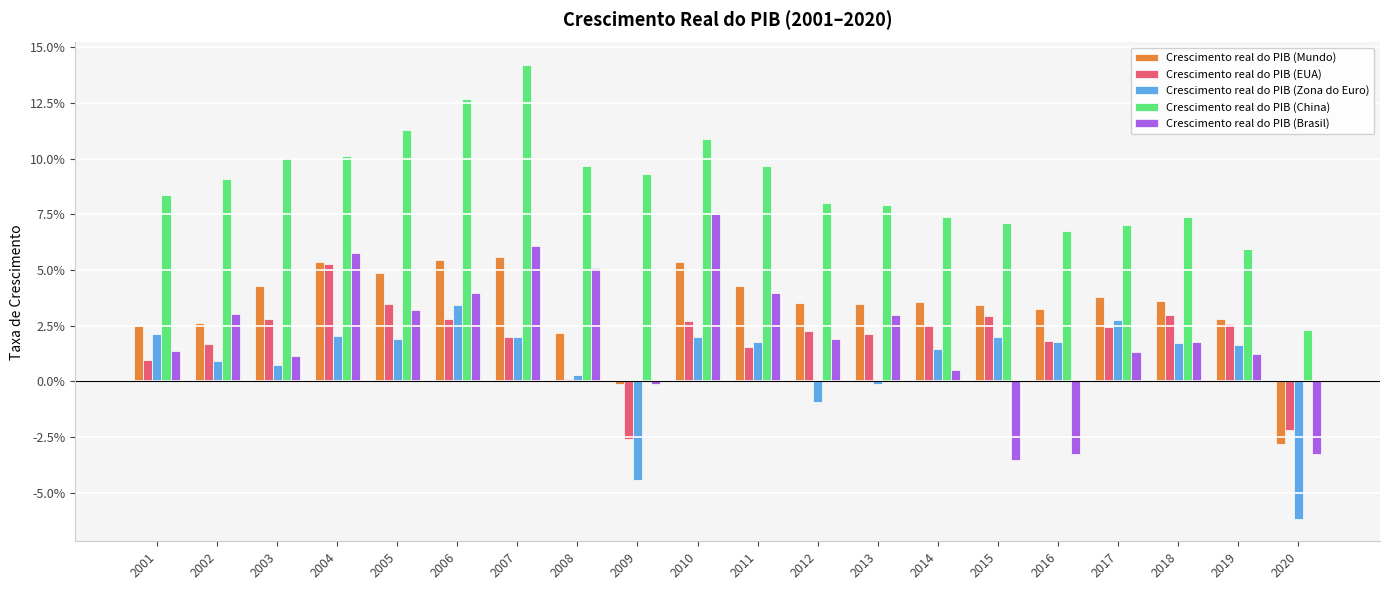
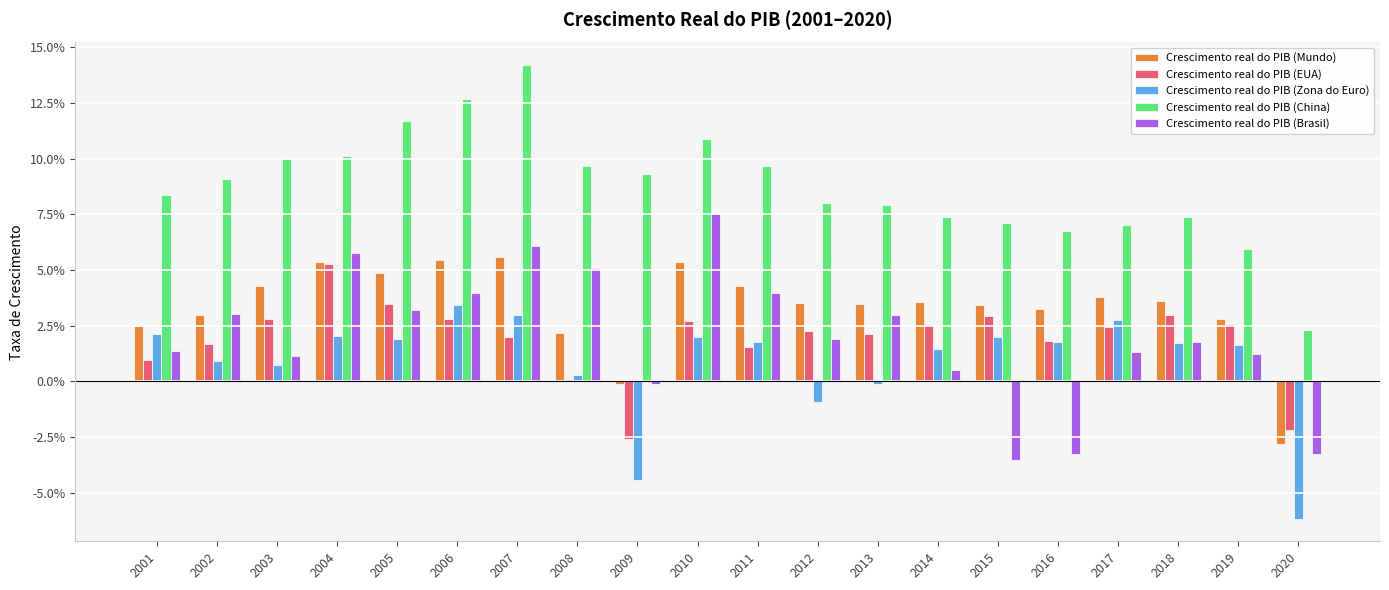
  {
    "Crescimento real do PIB (Mundo)": {
      "2001": "2.5%",
-     "2002": "2.6%",
+     "2002": "3.0%",
      "2003": "4.3%",
      "2004": "5.4%",
      "2005": "4.9%",
      "2006": "5.5%",
      "2007": "5.6%",
      "2008": "2.2%",
      "2010": "5.4%",
      "2011": "4.3%",
      "2012": "3.5%",
      "2013": "3.5%",
      "2014": "3.6%",
      "2015": "3.5%",
      "2016": "3.3%",
      "2017": "3.8%",
      "2018": "3.6%",
      "2019": "2.8%",
      "2020": "-2.8%"
    },
    "Crescimento real do PIB (EUA)": {
      "2001": "1.0%",
      "2002": "1.7%",
      "2003": "2.8%",
      "2004": "5.3%",
      "2005": "3.5%",
      "2006": "2.8%",
      "2007": "2.0%",
      "2008": "0.1%",
      "2009": "-2.6%",
      "2010": "2.7%",
      "2011": "1.6%",
      "2012": "2.3%",
      "2013": "2.1%",
      "2014": "2.5%",
      "2015": "2.9%",
      "2016": "1.8%",
      "2017": "2.5%",
      "2018": "3.0%",
      "2019": "2.6%",
      "2020": "-2.2%"
    },
    "Crescimento real do PIB (Zona do Euro)": {
      "2001": "2.2%",
      "2002": "0.9%",
      "2003": "0.7%",
      "2004": "2.1%",
      "2005": "1.9%",
      "2006": "3.4%",
-     "2007": "2.0%",
+     "2007": "3.0%",
      "2008": "0.3%",
      "2009": "-4.4%",
      "2010": "2.0%",
      "2011": "1.8%",
      "2012": "-0.9%",
      "2013": "-0.1%",
      "2014": "1.4%",
      "2015": "2.0%",
      "2016": "1.8%",
      "2017": "2.7%",
      "2018": "1.7%",
      "2019": "1.6%",
      "2020": "-6.2%"
    },
    "Crescimento real do PIB (China)": {
      "2001": "8.4%",
      "2002": "9.1%",
      "2003": "10.0%",
      "2004": "10.1%",
-     "2005": "11.3%",
+     "2005": "11.7%",
      "2006": "12.7%",
      "2007": "14.2%",
      "2008": "9.7%",
      "2009": "9.3%",
      "2010": "10.9%",
      "2011": "9.7%",
      "2012": "8.0%",
      "2013": "7.9%",
      "2014": "7.4%",
      "2015": "7.1%",
      "2016": "6.8%",
      "2017": "7.0%",
      "2018": "7.4%",
      "2019": "6.0%",
      "2020": "2.3%"
    },
    "Crescimento real do PIB (Brasil)": {
      "2001": "1.4%",
      "2002": "3.1%",
      "2003": "1.1%",
      "2004": "5.8%",
      "2005": "3.2%",
      "2006": "4.0%",
      "2007": "6.1%",
      "2008": "5.1%",
      "2009": "-0.1%",
      "2010": "7.5%",
      "2011": "4.0%",
      "2012": "1.9%",
      "2013": "3.0%",
      "2014": "0.5%",
      "2015": "-3.5%",
      "2016": "-3.3%",
      "2017": "1.3%",
      "2018": "1.8%",
      "2019": "1.2%",
      "2020": "-3.3%"
    }
  }
